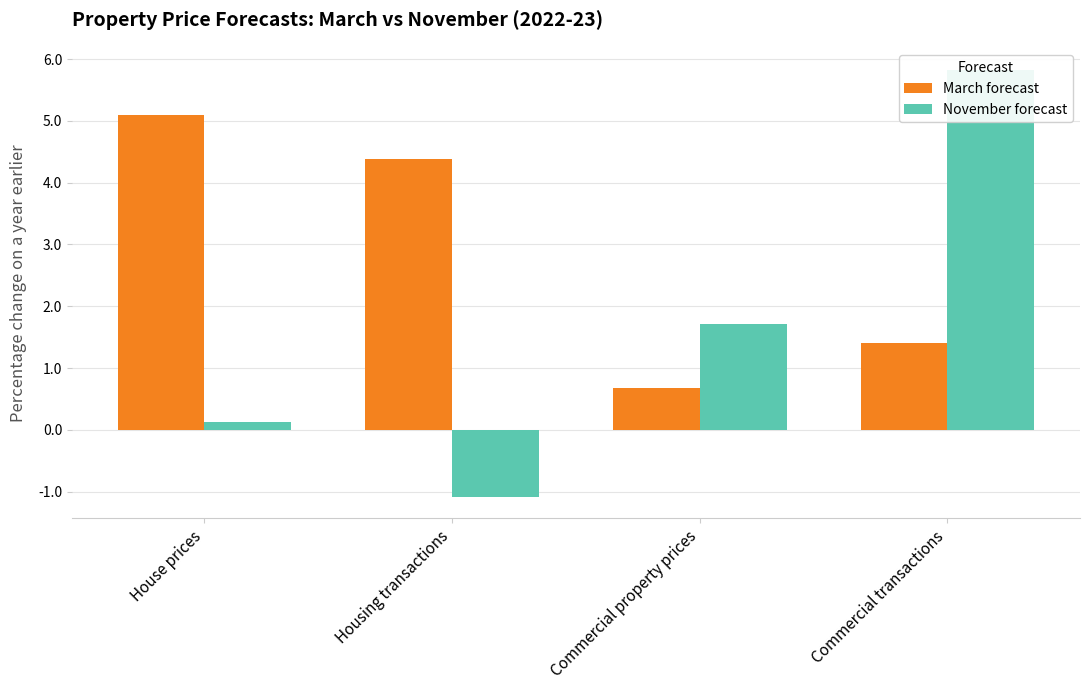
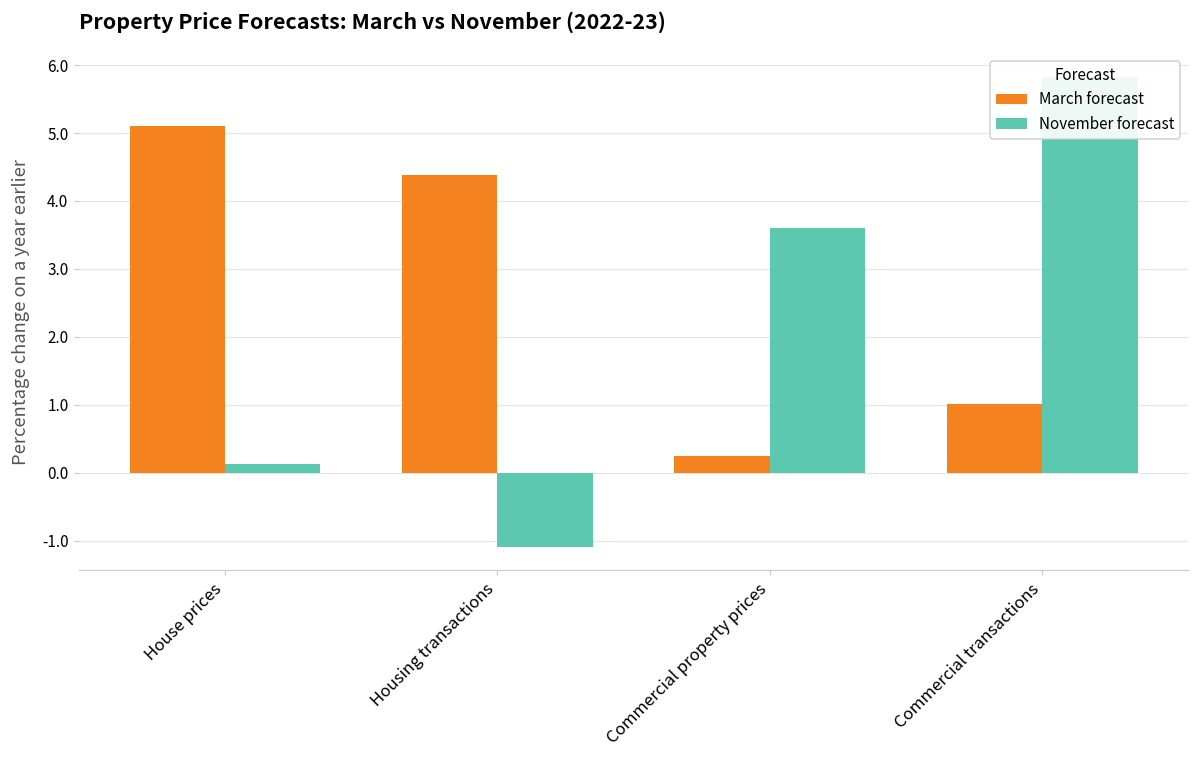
  {
    "March forecast": {
      "House prices": 5.1,
      "Housing transactions": 4.4,
-     "Commercial property prices": 0.7,
-     "Commercial transactions": 1.4
+     "Commercial property prices": 0.3,
+     "Commercial transactions": 1.0
    },
    "November forecast": {
      "House prices": 0.1,
      "Housing transactions": -1.1,
-     "Commercial property prices": 1.7
+     "Commercial property prices": 3.6
    }
  }
